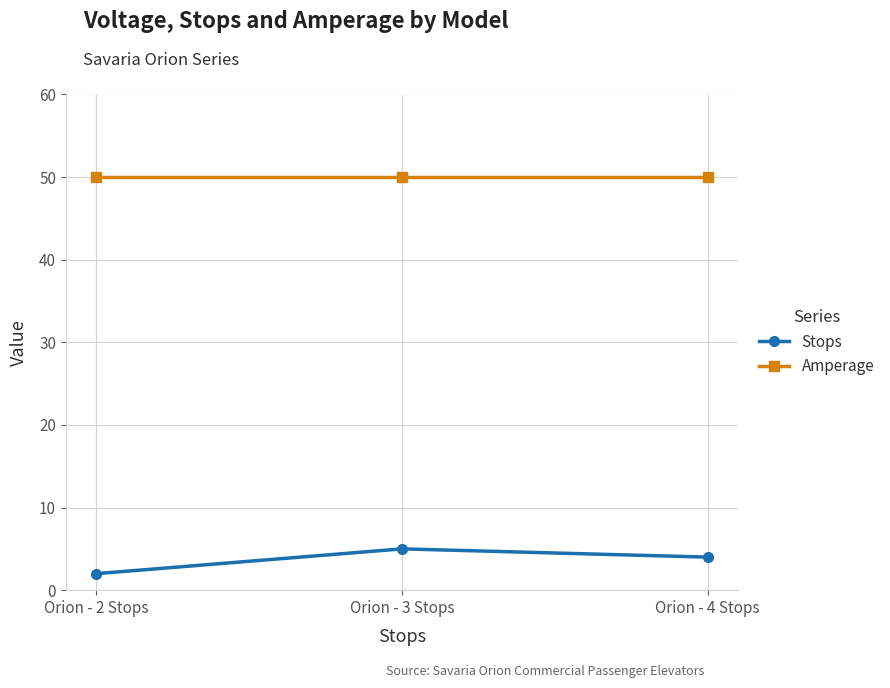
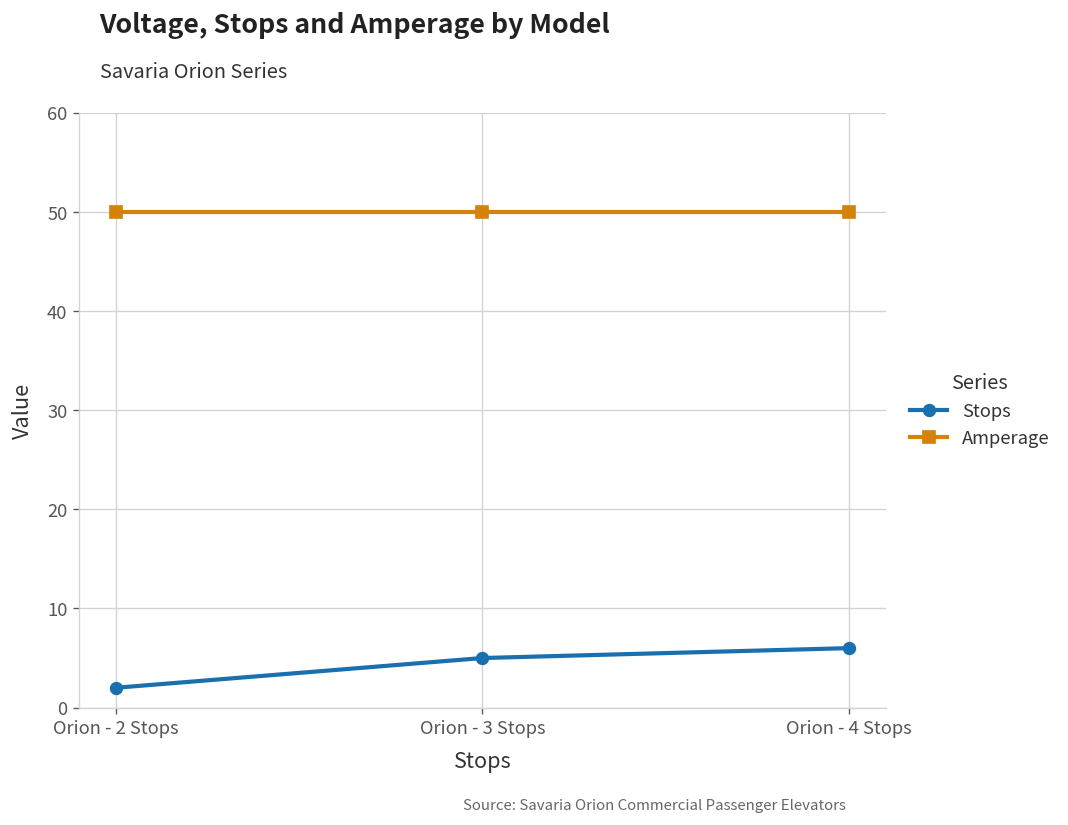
  {
    "Stops": {
      "Orion - 2 Stops": 2,
      "Orion - 3 Stops": 5,
-     "Orion - 4 Stops": 4
+     "Orion - 4 Stops": 6
    },
    "Amperage": {
      "Orion - 2 Stops": 50,
      "Orion - 3 Stops": 50,
      "Orion - 4 Stops": 50
    }
  }
